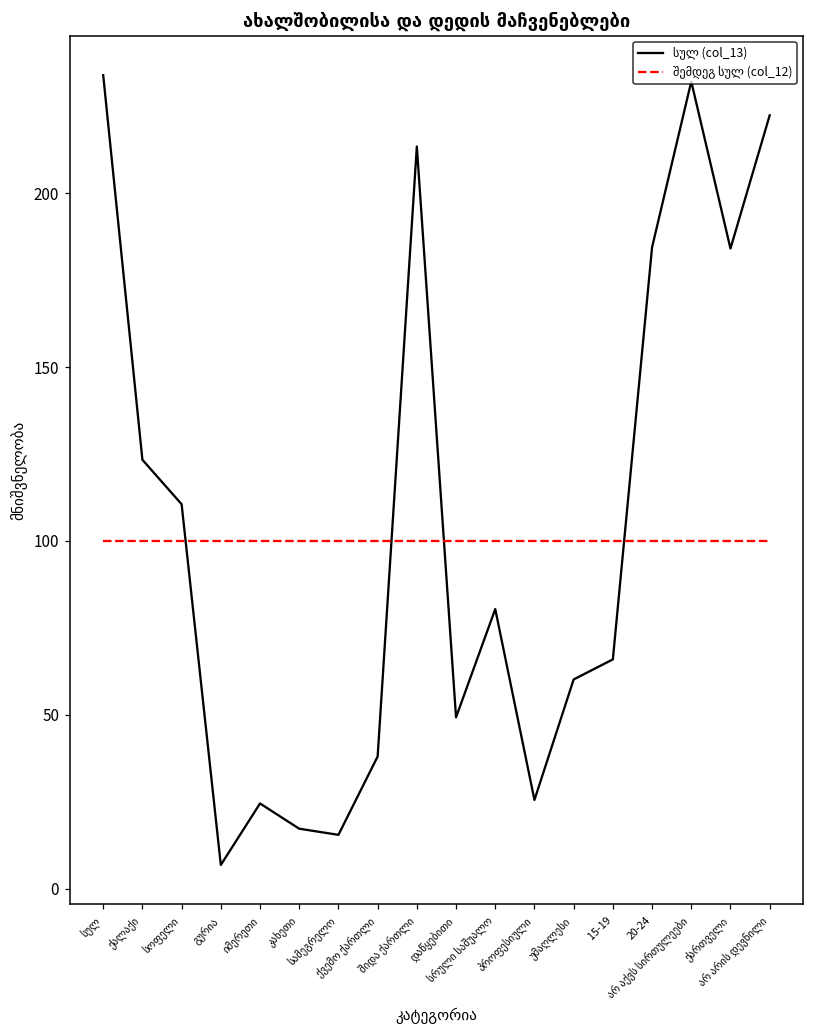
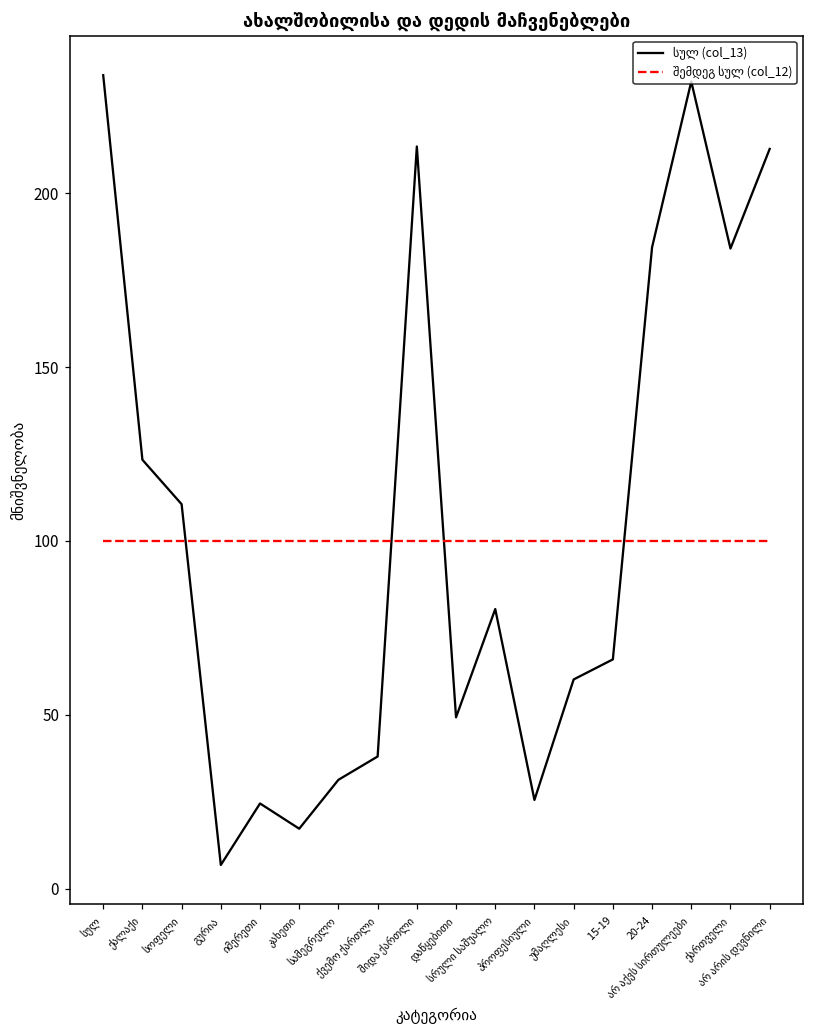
  {
    "სულ (col_13)": {
      "სულ": 234,
      "ქალაქი": 123,
      "სოფელი": 111,
      "გურია": 7,
      "იმერეთი": 25,
      "კახეთი": 17,
-     "სამეგრელო": 16,
+     "სამეგრელო": 31,
      "ქვემო ქართლი": 38,
      "შიდა ქართლი": 213,
      "დაწყებითი": 49,
      "სრული საშუალო": 80,
      "პროფესიული": 26,
      "უმაღლესი": 60,
      "15-19": 66,
      "20-24": 184,
      "ქართველი": 184,
-     "არ არის დევნილი": 222
+     "არ არის დევნილი": 213
    },
    "შემდეგ სულ (col_12)": {
      "სულ": 100,
      "ქალაქი": 100,
      "სოფელი": 100,
      "გურია": 100,
      "იმერეთი": 100,
      "კახეთი": 100,
      "სამეგრელო": 100,
      "ქვემო ქართლი": 100,
      "შიდა ქართლი": 100,
      "დაწყებითი": 100,
      "სრული საშუალო": 100,
      "პროფესიული": 100,
      "უმაღლესი": 100,
      "15-19": 100,
      "20-24": 100,
      "არ აქვს სირთულეები": 100,
      "ქართველი": 100,
      "არ არის დევნილი": 100
    }
  }
